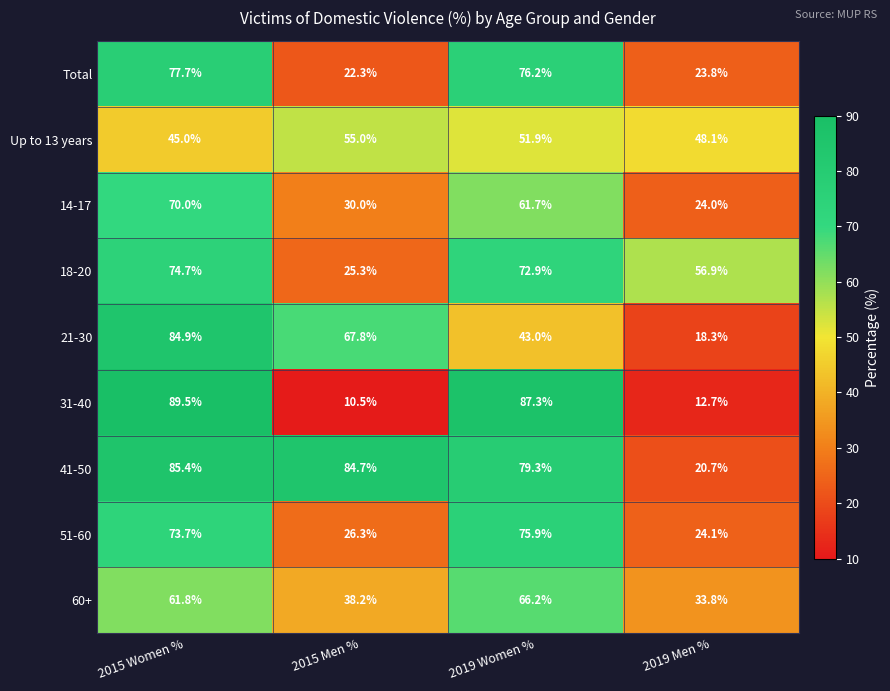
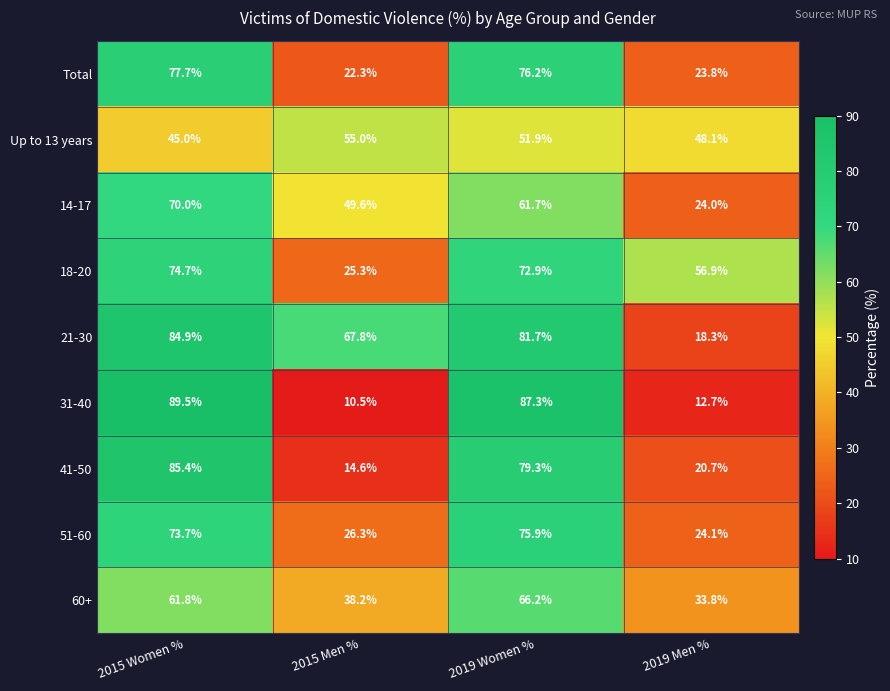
  {
    "Total": {
      "2015 Women %": "77.7%",
      "2015 Men %": "22.3%",
      "2019 Women %": "76.2%",
      "2019 Men %": "23.8%"
    },
    "Up to 13 years": {
      "2015 Women %": "45.0%",
      "2015 Men %": "55.0%",
      "2019 Women %": "51.9%",
      "2019 Men %": "48.1%"
    },
    "14-17": {
      "2015 Women %": "70.0%",
-     "2015 Men %": "30.0%",
+     "2015 Men %": "49.6%",
      "2019 Women %": "61.7%",
      "2019 Men %": "24.0%"
    },
    "18-20": {
      "2015 Women %": "74.7%",
      "2015 Men %": "25.3%",
      "2019 Women %": "72.9%",
      "2019 Men %": "56.9%"
    },
    "21-30": {
      "2015 Women %": "84.9%",
      "2015 Men %": "67.8%",
-     "2019 Women %": "43.0%",
+     "2019 Women %": "81.7%",
      "2019 Men %": "18.3%"
    },
    "31-40": {
      "2015 Women %": "89.5%",
      "2015 Men %": "10.5%",
      "2019 Women %": "87.3%",
      "2019 Men %": "12.7%"
    },
    "41-50": {
      "2015 Women %": "85.4%",
-     "2015 Men %": "84.7%",
+     "2015 Men %": "14.6%",
      "2019 Women %": "79.3%",
      "2019 Men %": "20.7%"
    },
    "51-60": {
      "2015 Women %": "73.7%",
      "2015 Men %": "26.3%",
      "2019 Women %": "75.9%",
      "2019 Men %": "24.1%"
    },
    "60+": {
      "2015 Women %": "61.8%",
      "2015 Men %": "38.2%",
      "2019 Women %": "66.2%",
      "2019 Men %": "33.8%"
    }
  }
